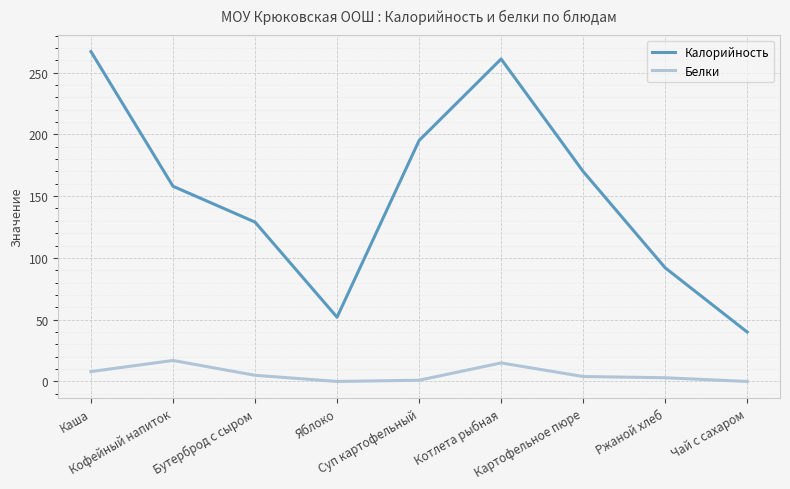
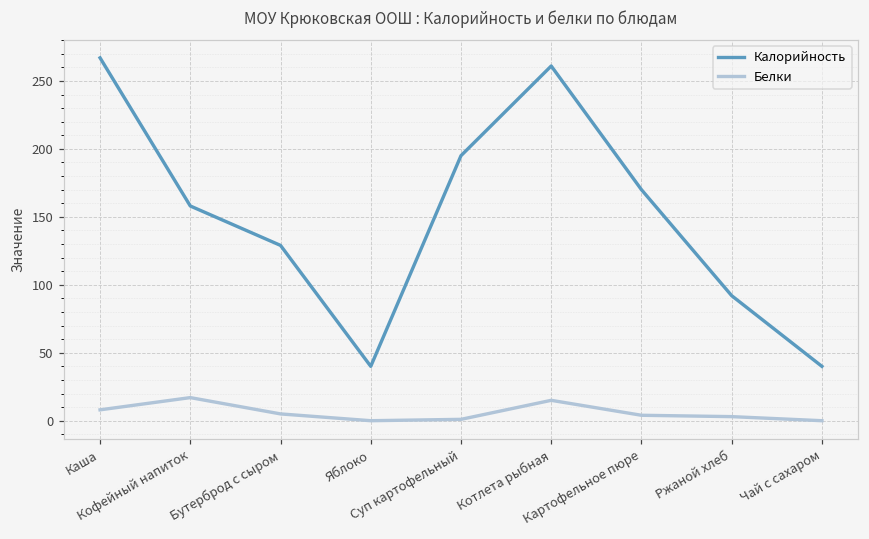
  {
    "Калорийность": {
      "Каша": 267,
      "Кофейный напиток": 158,
      "Бутерброд с сыром": 129,
-     "Яблоко": 52,
+     "Яблоко": 40,
      "Суп картофельный": 195,
      "Котлета рыбная": 261,
      "Картофельное пюре": 170,
      "Ржаной хлеб": 92,
      "Чай с сахаром": 40
    },
    "Белки": {
      "Каша": 8,
      "Кофейный напиток": 17,
      "Бутерброд с сыром": 5,
      "Яблоко": 0,
      "Суп картофельный": 1,
      "Котлета рыбная": 15,
      "Картофельное пюре": 4,
      "Ржаной хлеб": 3,
      "Чай с сахаром": 0
    }
  }
